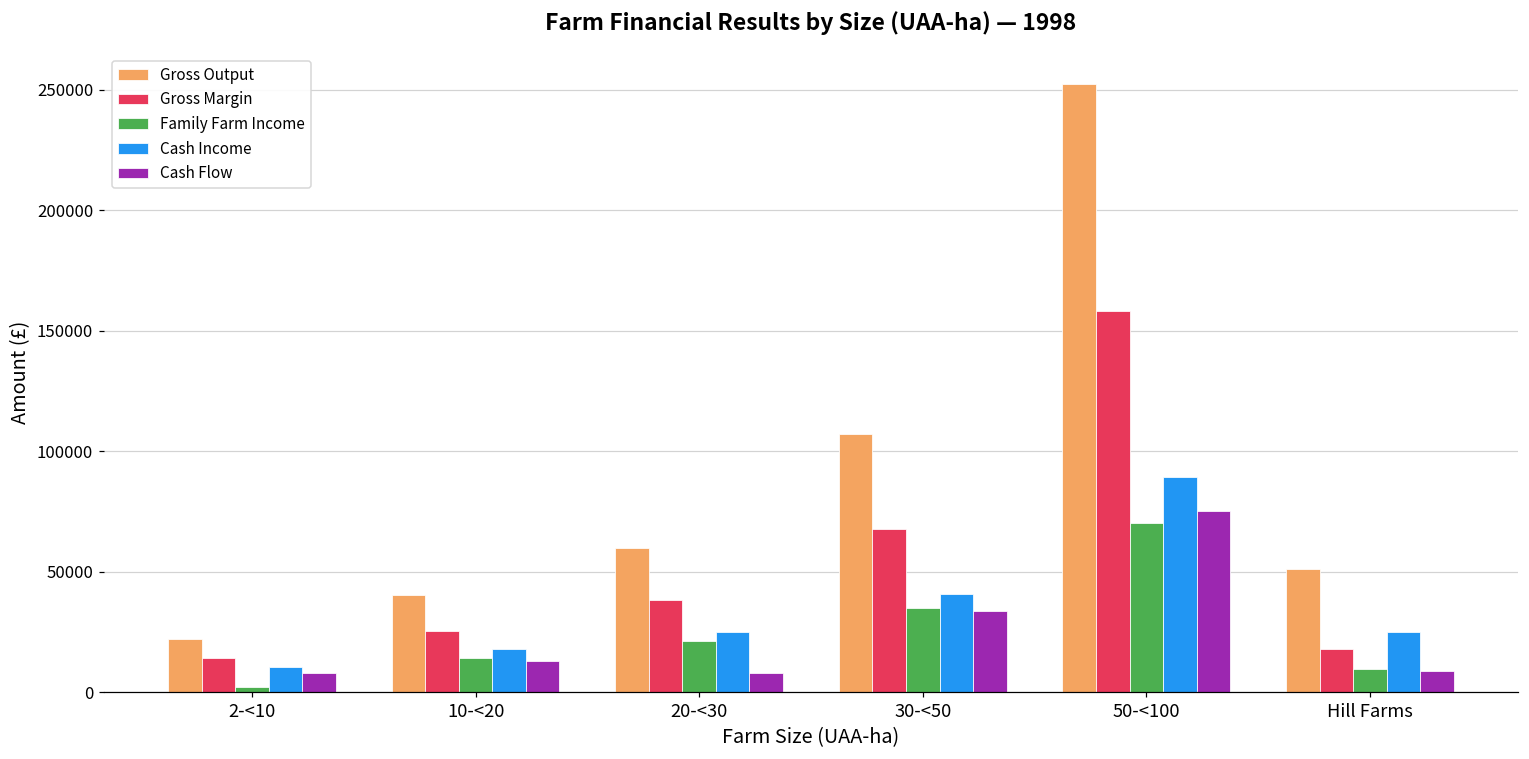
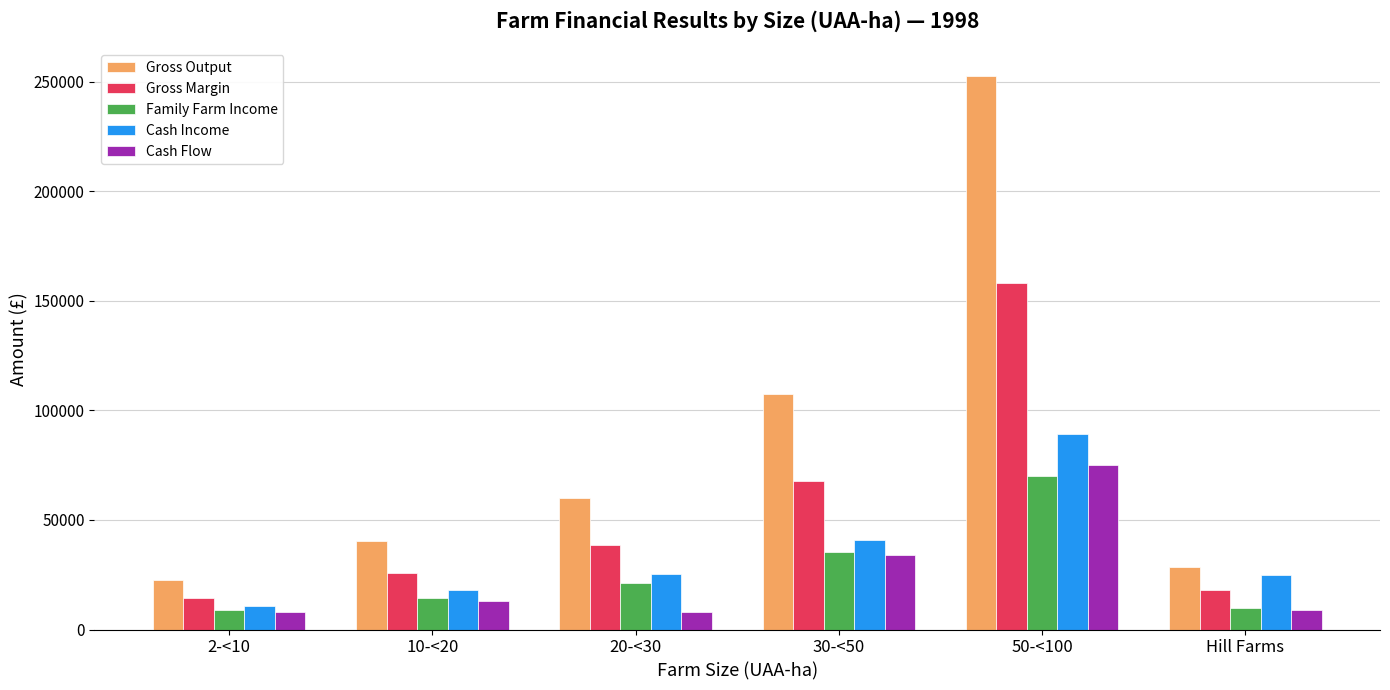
  {
    "Gross Output": {
      "2-<10": 22000,
      "10-<20": 40000,
      "20-<30": 60000,
      "30-<50": 107000,
      "50-<100": 253000,
-     "Hill Farms": 51000
+     "Hill Farms": 29000
    },
    "Gross Margin": {
      "2-<10": 14000,
      "10-<20": 26000,
      "20-<30": 39000,
      "30-<50": 68000,
      "50-<100": 158000,
      "Hill Farms": 18000
    },
    "Family Farm Income": {
-     "2-<10": 2000,
+     "2-<10": 9000,
      "10-<20": 14000,
      "20-<30": 21000,
      "30-<50": 35000,
      "50-<100": 70000,
      "Hill Farms": 10000
    },
    "Cash Income": {
      "2-<10": 11000,
      "10-<20": 18000,
      "20-<30": 25000,
      "30-<50": 41000,
      "50-<100": 89000,
      "Hill Farms": 25000
    },
    "Cash Flow": {
      "2-<10": 8000,
      "10-<20": 13000,
      "20-<30": 8000,
      "30-<50": 34000,
      "50-<100": 75000,
      "Hill Farms": 9000
    }
  }
